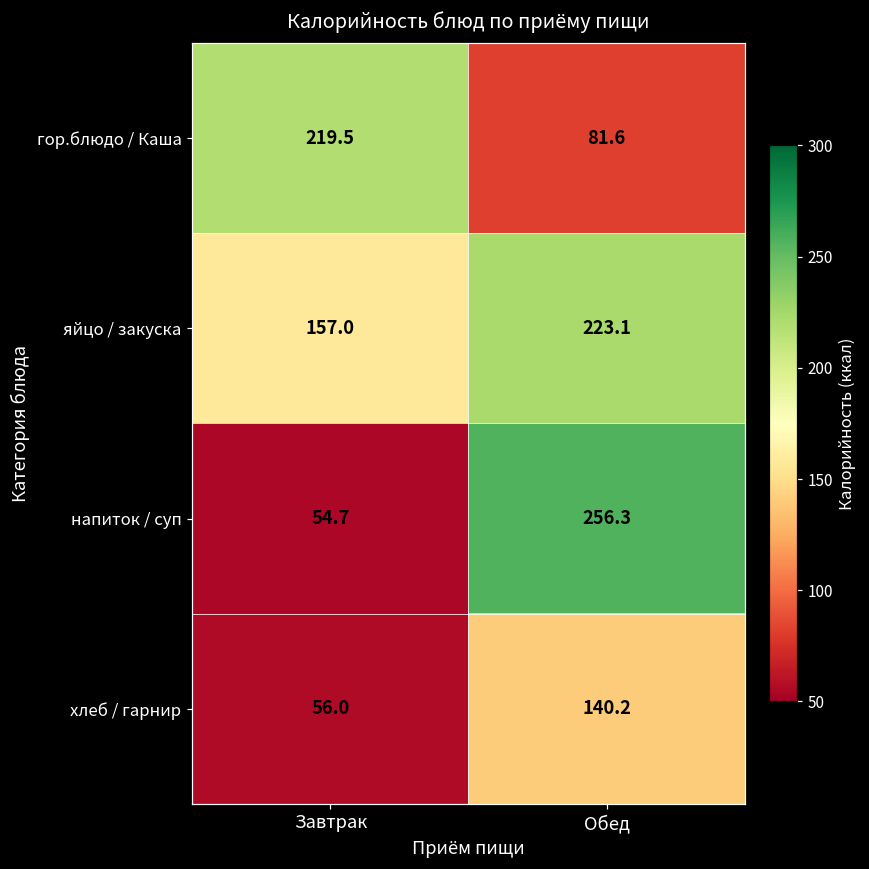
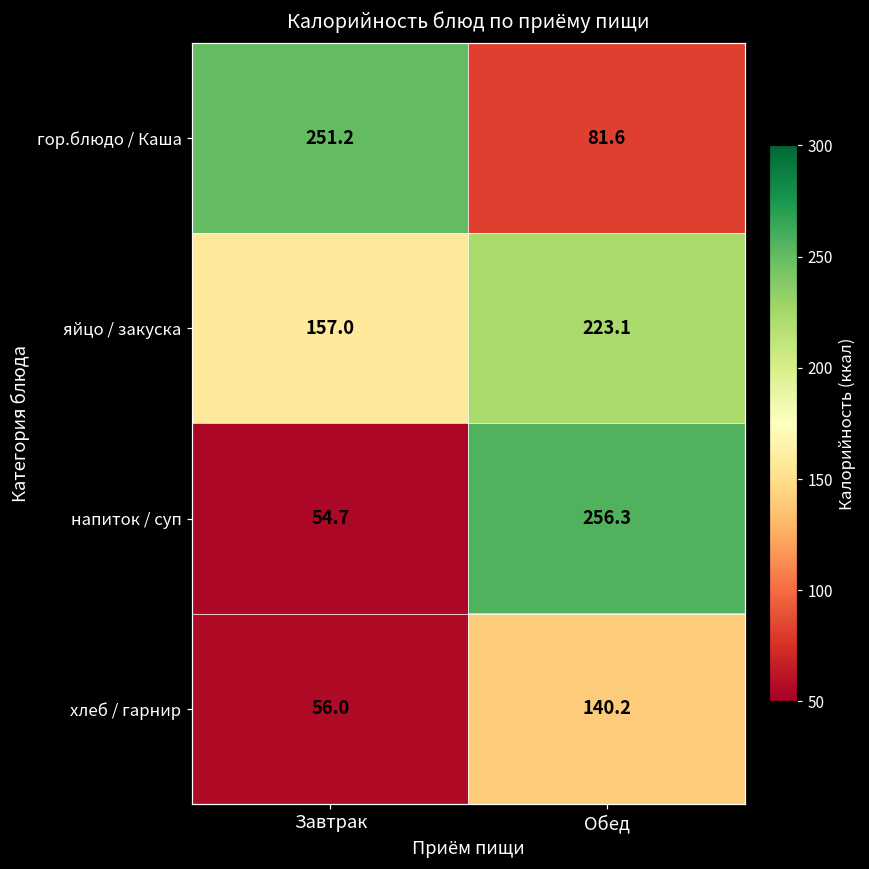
  {
    "гор.блюдо / Каша": {
-     "Завтрак": 219.5,
+     "Завтрак": 251.2,
      "Обед": 81.6
    },
    "яйцо / закуска": {
      "Завтрак": 157.0,
      "Обед": 223.1
    },
    "напиток / суп": {
      "Завтрак": 54.7,
      "Обед": 256.3
    },
    "хлеб / гарнир": {
      "Завтрак": 56.0,
      "Обед": 140.2
    }
  }
